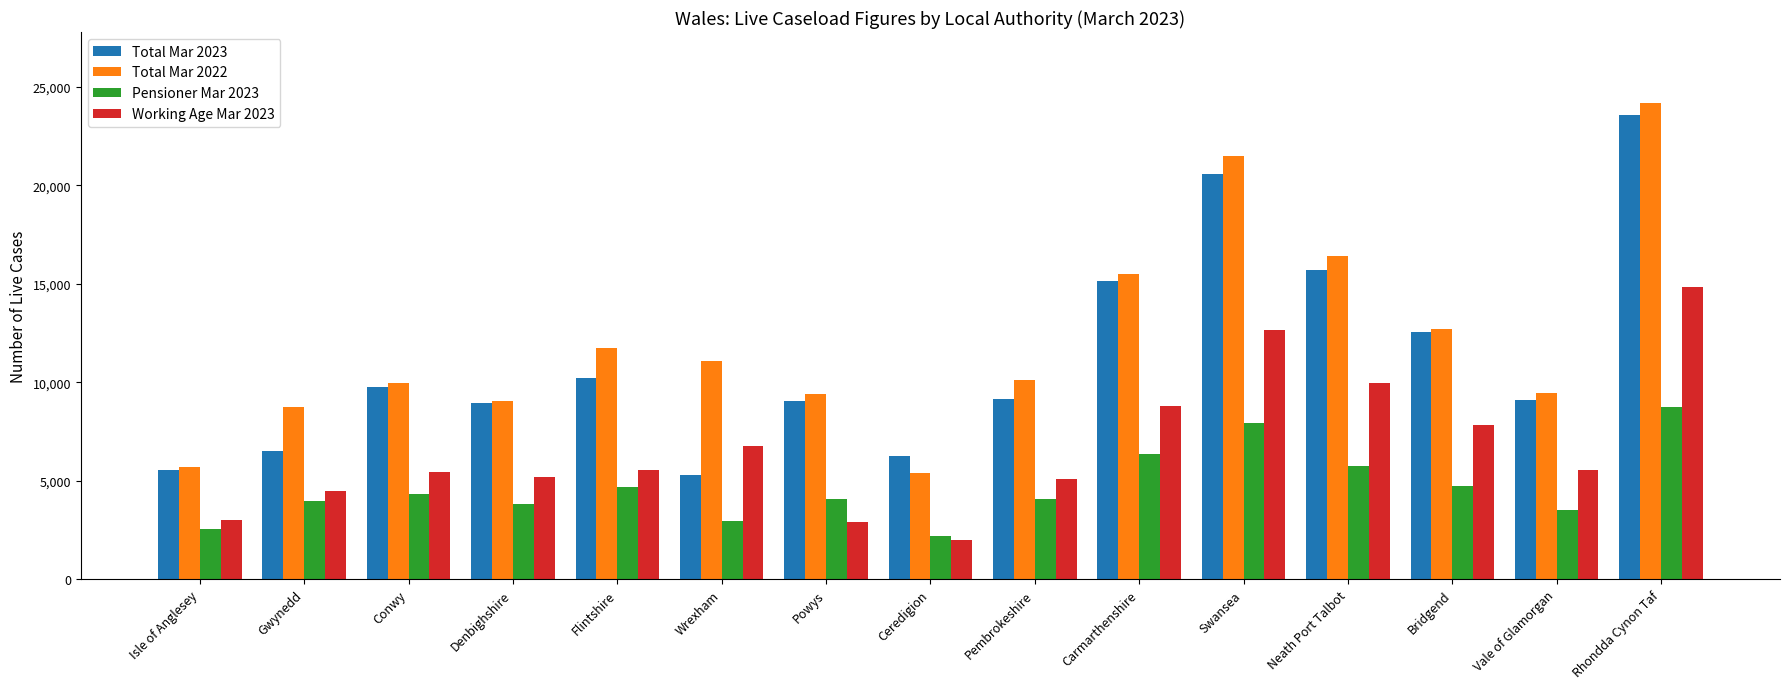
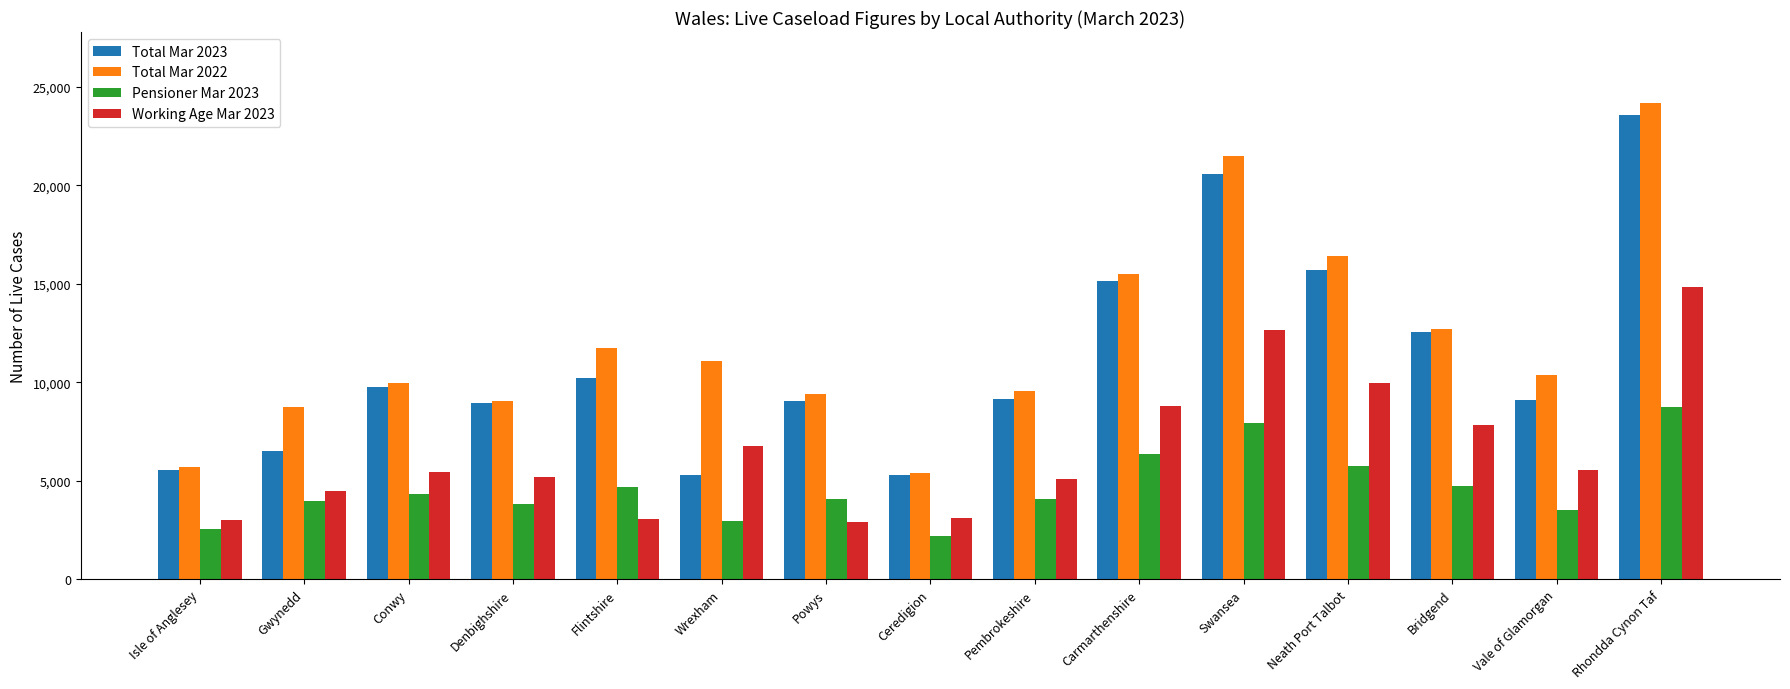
  {
    "Total Mar 2023": {
      "Isle of Anglesey": "5,600",
      "Gwynedd": "6,500",
      "Conwy": "9,700",
      "Denbighshire": "9,000",
      "Flintshire": "10,200",
      "Wrexham": "5,300",
      "Powys": "9,100",
-     "Ceredigion": "6,300",
+     "Ceredigion": "5,300",
      "Pembrokeshire": "9,200",
      "Carmarthenshire": "15,100",
      "Swansea": "20,600",
      "Neath Port Talbot": "15,700",
      "Bridgend": "12,600",
      "Vale of Glamorgan": "9,100",
      "Rhondda Cynon Taf": "23,500"
    },
    "Total Mar 2022": {
      "Isle of Anglesey": "5,700",
      "Gwynedd": "8,700",
      "Conwy": "9,900",
      "Denbighshire": "9,100",
      "Flintshire": "11,700",
      "Wrexham": "11,100",
      "Powys": "9,400",
      "Ceredigion": "5,400",
-     "Pembrokeshire": "10,100",
+     "Pembrokeshire": "9,500",
      "Carmarthenshire": "15,500",
      "Swansea": "21,500",
      "Neath Port Talbot": "16,400",
      "Bridgend": "12,700",
-     "Vale of Glamorgan": "9,500",
+     "Vale of Glamorgan": "10,400",
      "Rhondda Cynon Taf": "24,200"
    },
    "Pensioner Mar 2023": {
      "Isle of Anglesey": "2,600",
      "Gwynedd": "4,000",
      "Conwy": "4,300",
      "Denbighshire": "3,800",
      "Flintshire": "4,700",
      "Wrexham": "2,900",
      "Powys": "4,100",
      "Ceredigion": "2,200",
      "Pembrokeshire": "4,100",
      "Carmarthenshire": "6,300",
      "Swansea": "7,900",
      "Neath Port Talbot": "5,700",
      "Bridgend": "4,700",
      "Vale of Glamorgan": "3,500",
      "Rhondda Cynon Taf": "8,700"
    },
    "Working Age Mar 2023": {
      "Isle of Anglesey": "3,000",
      "Gwynedd": "4,500",
      "Conwy": "5,400",
      "Denbighshire": "5,200",
-     "Flintshire": "5,500",
+     "Flintshire": "3,100",
      "Wrexham": "6,700",
      "Powys": "2,900",
-     "Ceredigion": "2,000",
+     "Ceredigion": "3,100",
      "Pembrokeshire": "5,100",
      "Carmarthenshire": "8,800",
      "Swansea": "12,600",
      "Neath Port Talbot": "10,000",
      "Bridgend": "7,800",
      "Vale of Glamorgan": "5,500",
      "Rhondda Cynon Taf": "14,800"
    }
  }
